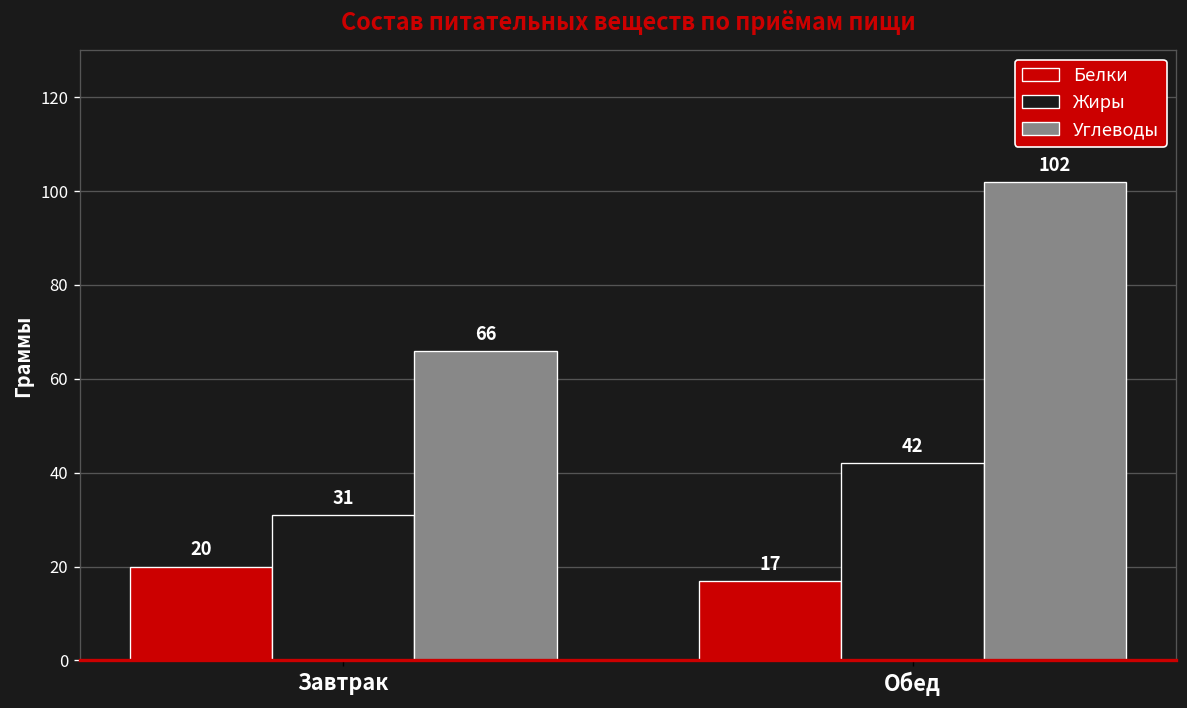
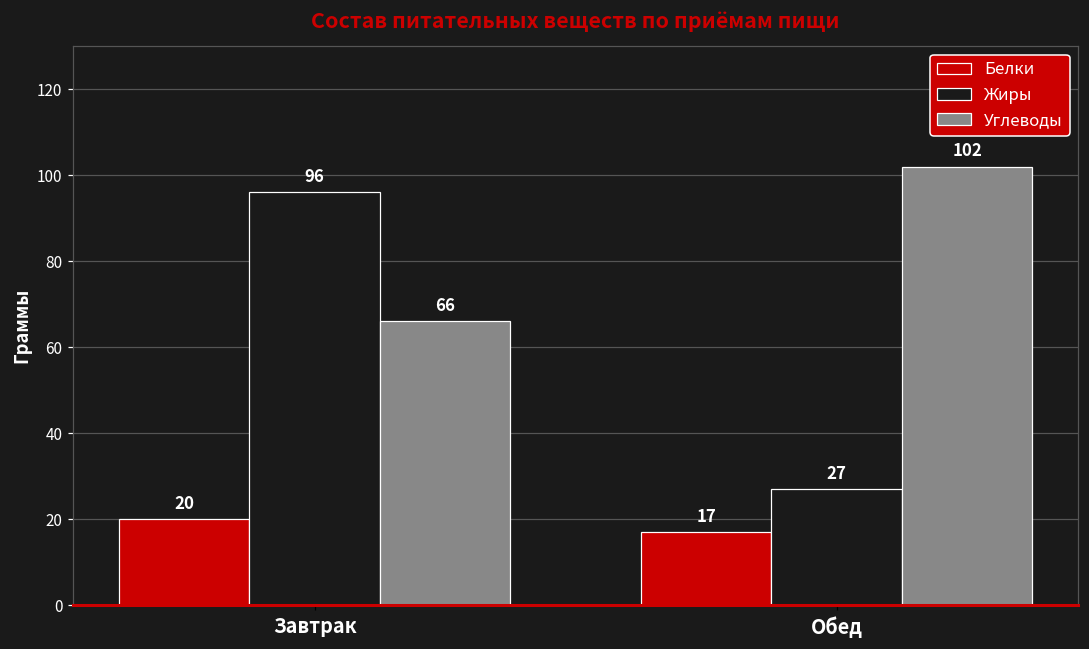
  {
    "Белки": {
      "Завтрак": 20,
      "Обед": 17
    },
    "Жиры": {
-     "Завтрак": 31,
-     "Обед": 42
+     "Завтрак": 96,
+     "Обед": 27
    },
    "Углеводы": {
      "Завтрак": 66,
      "Обед": 102
    }
  }
